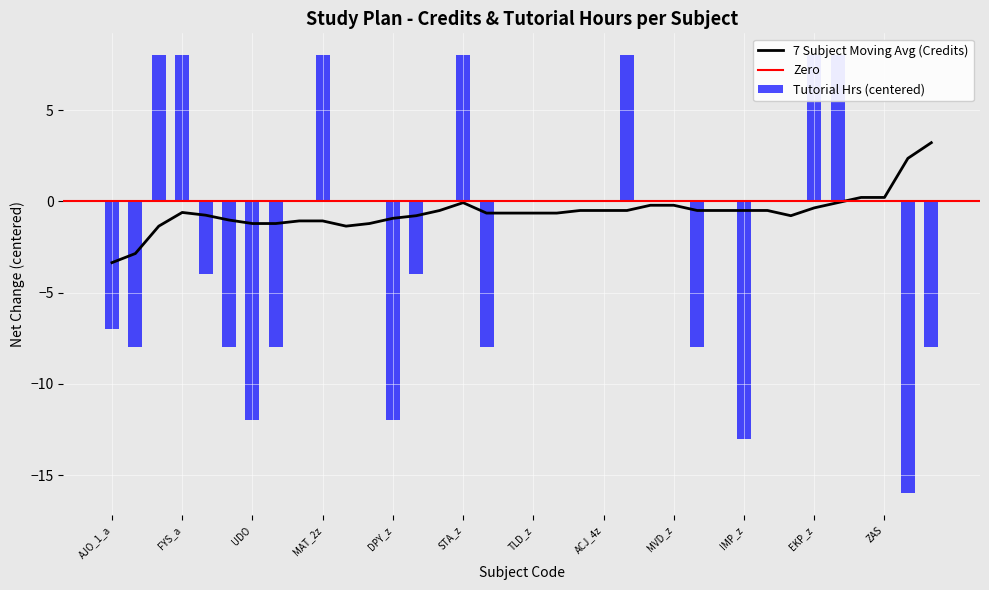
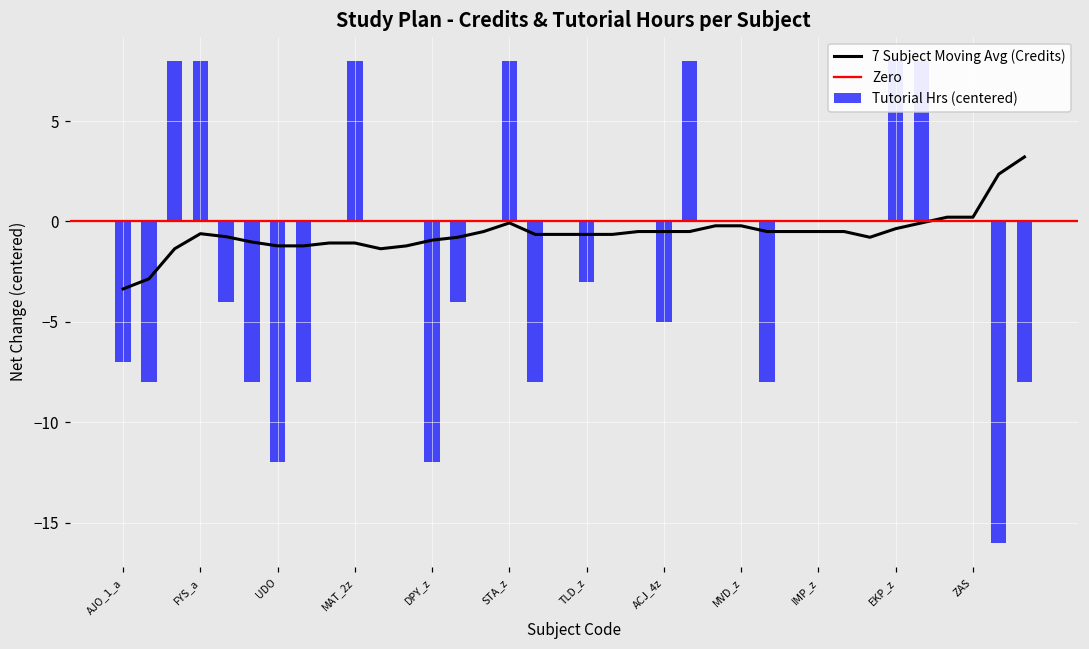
  {
    "7 Subject Moving Avg (Credits)": {
      "AJO_1_a": -3.4,
      "FYS_a": -0.6,
      "UDO": -1.2,
      "MAT_2z": -1.1,
      "DPY_z": -0.9,
      "STA_z": -0.1,
      "TLD_z": -0.6,
      "ACJ_4z": -0.5,
      "MVD_z": -0.2,
      "IMP_z": -0.5,
      "EKP_z": -0.4,
      "ZAS": 0.2
    },
    "Tutorial Hrs (centered)": {
      "AJO_1_a": -7.0,
      "FYS_a": 8.0,
      "UDO": -12.0,
      "MAT_2z": 8.0,
      "DPY_z": -12.0,
      "STA_z": 8.0,
-     "TLD_z": 0.0,
-     "ACJ_4z": 0.0,
+     "TLD_z": -3.0,
+     "ACJ_4z": -5.0,
      "MVD_z": 0.0,
-     "IMP_z": -13.0,
+     "IMP_z": 0.0,
      "ZAS": 0.0
    }
  }
